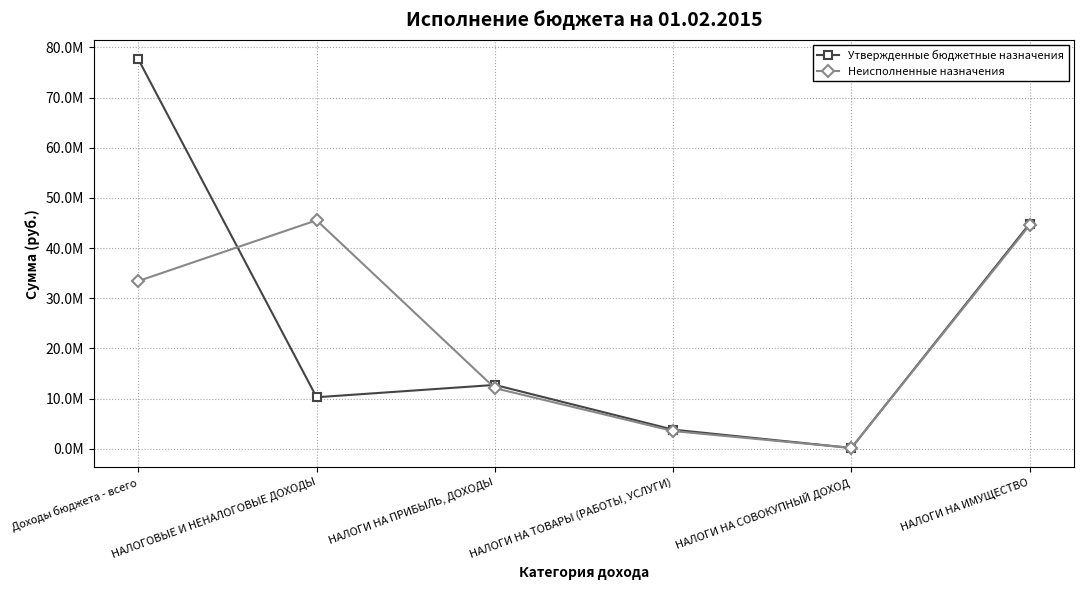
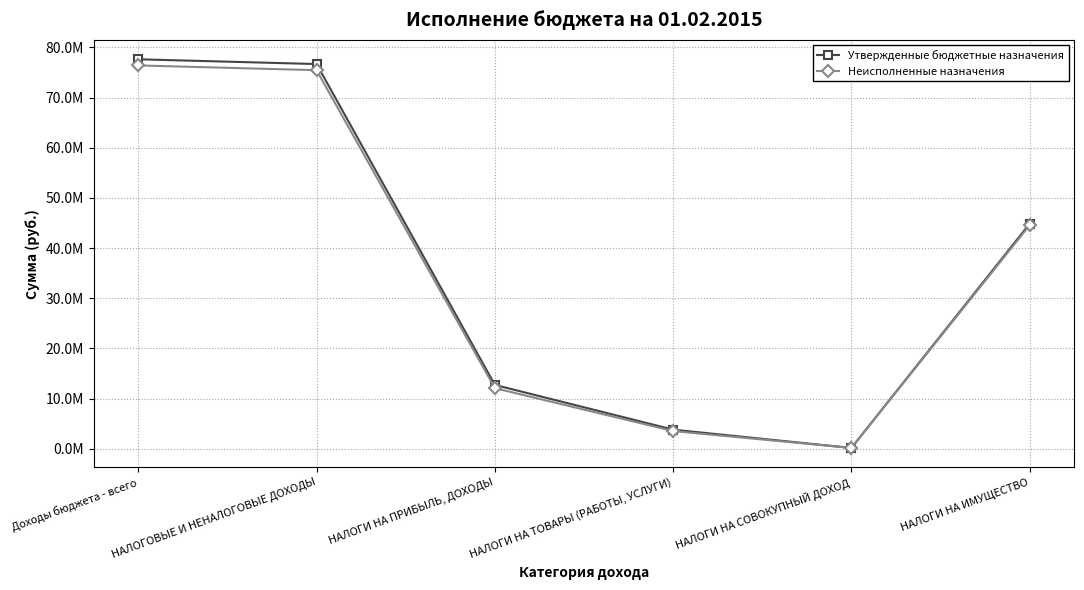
  {
    "Утвержденные бюджетные назначения": {
      "Доходы бюджета - всего": 78000000,
-     "НАЛОГОВЫЕ И НЕНАЛОГОВЫЕ ДОХОДЫ": 10000000,
+     "НАЛОГОВЫЕ И НЕНАЛОГОВЫЕ ДОХОДЫ": 77000000,
      "НАЛОГИ НА ПРИБЫЛЬ, ДОХОДЫ": 13000000
    },
    "Неисполненные назначения": {
-     "Доходы бюджета - всего": 33000000,
-     "НАЛОГОВЫЕ И НЕНАЛОГОВЫЕ ДОХОДЫ": 46000000,
+     "Доходы бюджета - всего": 76000000,
+     "НАЛОГОВЫЕ И НЕНАЛОГОВЫЕ ДОХОДЫ": 75000000,
      "НАЛОГИ НА ПРИБЫЛЬ, ДОХОДЫ": 12000000
    }
  }
